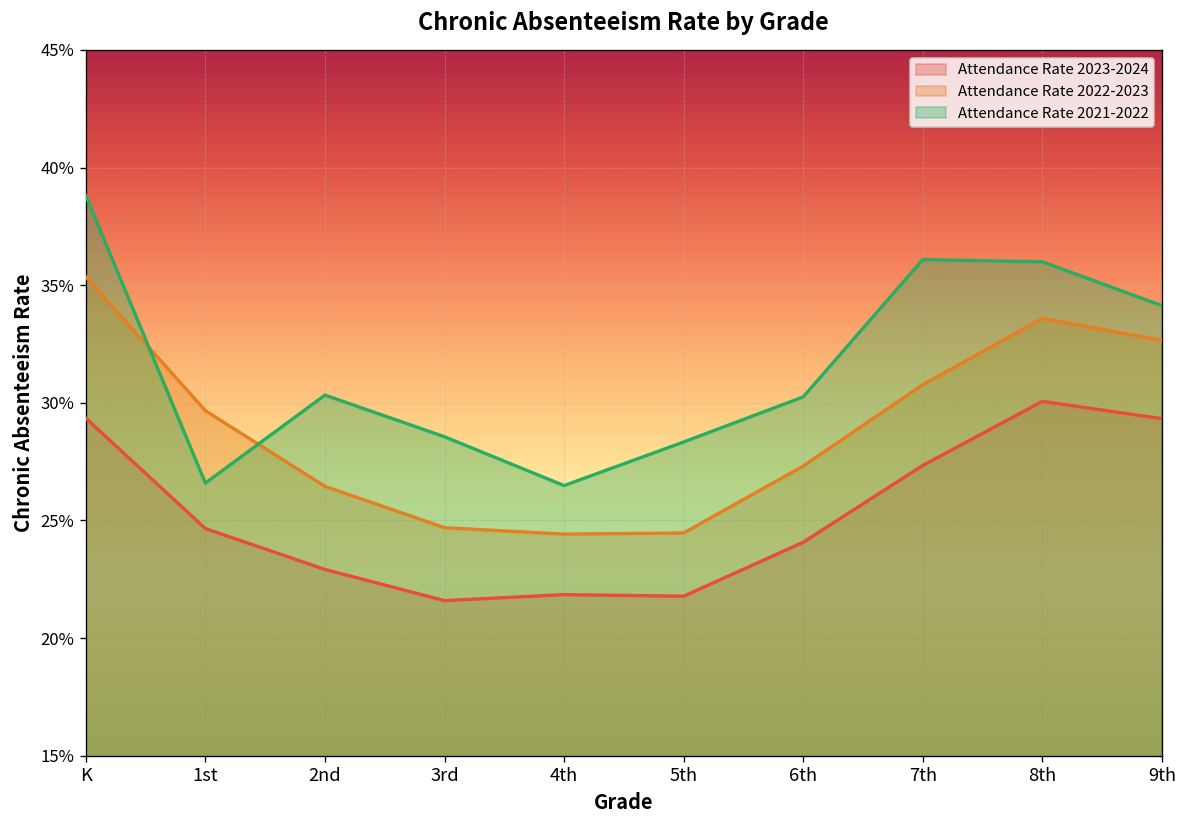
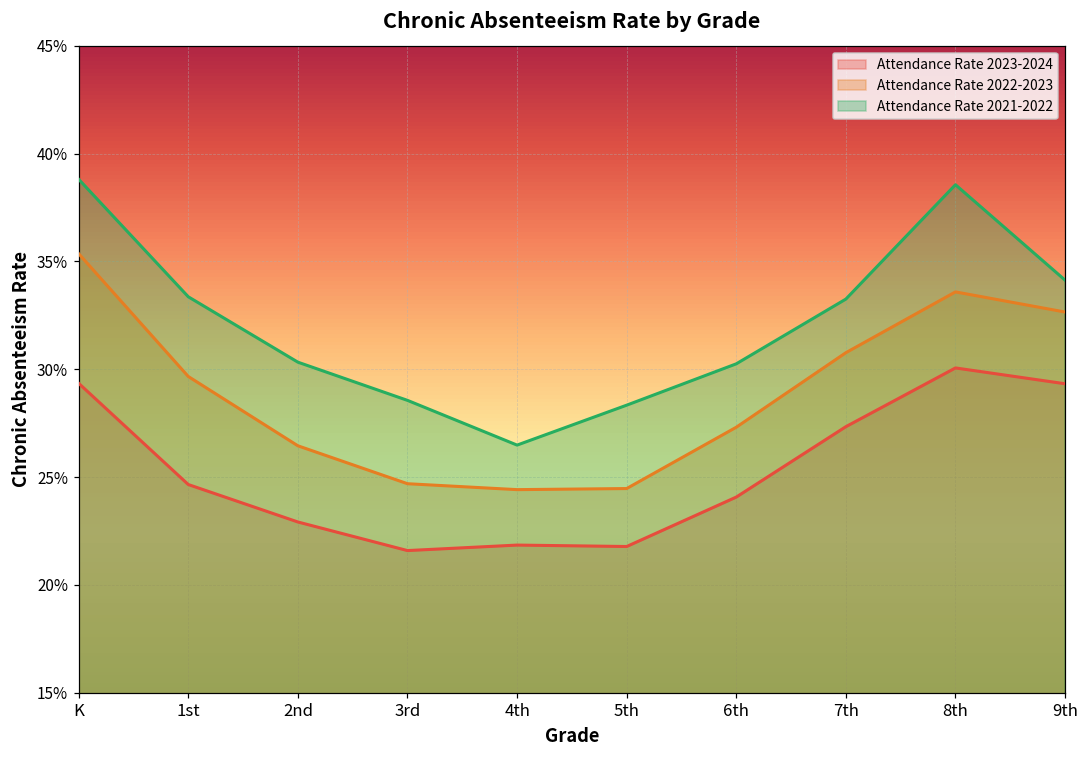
  {
    "Attendance Rate 2021-2022": {
      "K": "38.8%",
-     "1st": "26.6%",
+     "1st": "33.4%",
      "2nd": "30.3%",
      "3rd": "28.6%",
      "4th": "26.5%",
      "5th": "28.3%",
      "6th": "30.3%",
-     "7th": "36.1%",
-     "8th": "36.0%",
+     "7th": "33.3%",
+     "8th": "38.6%",
      "9th": "34.1%"
    }
  }
